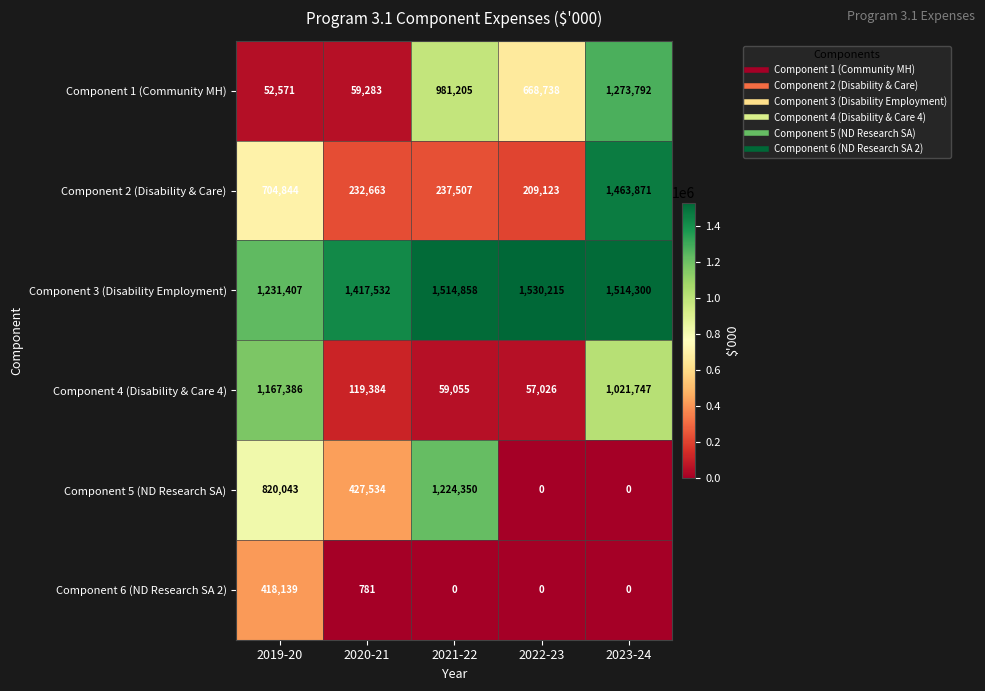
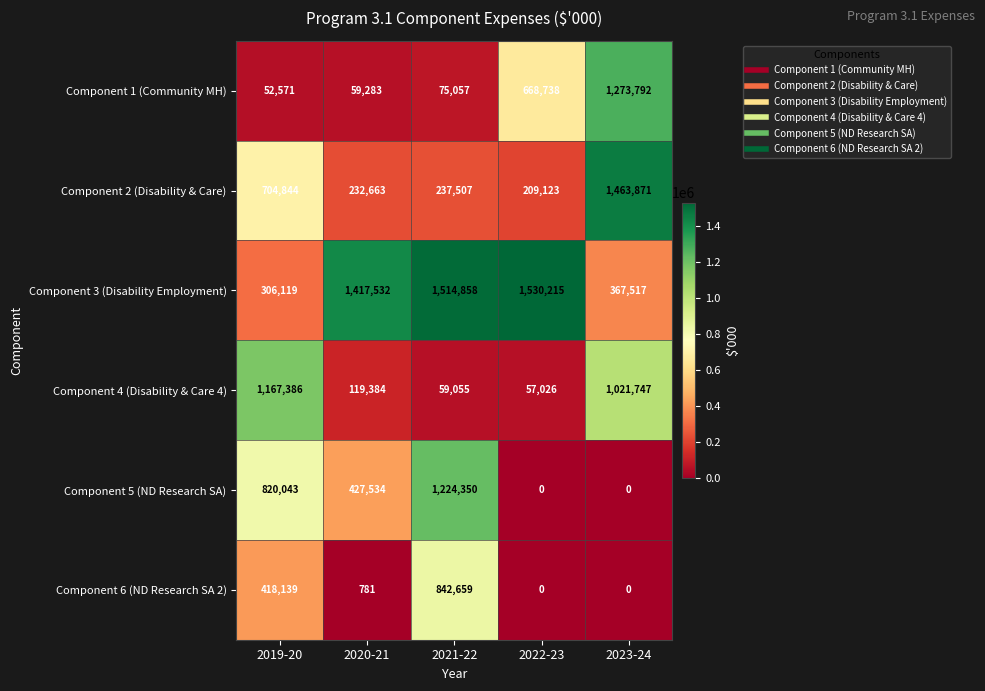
  {
    "Component 1 (Community MH)": {
      "2019-20": "52,571",
      "2020-21": "59,283",
-     "2021-22": "981,205",
+     "2021-22": "75,057",
      "2022-23": "668,738",
      "2023-24": "1,273,792"
    },
    "Component 2 (Disability & Care)": {
      "2019-20": "704,844",
      "2020-21": "232,663",
      "2021-22": "237,507",
      "2022-23": "209,123",
      "2023-24": "1,463,871"
    },
    "Component 3 (Disability Employment)": {
-     "2019-20": "1,231,407",
+     "2019-20": "306,119",
      "2020-21": "1,417,532",
      "2021-22": "1,514,858",
      "2022-23": "1,530,215",
-     "2023-24": "1,514,300"
+     "2023-24": "367,517"
    },
    "Component 4 (Disability & Care 4)": {
      "2019-20": "1,167,386",
      "2020-21": "119,384",
      "2021-22": "59,055",
      "2022-23": "57,026",
      "2023-24": "1,021,747"
    },
    "Component 5 (ND Research SA)": {
      "2019-20": "820,043",
      "2020-21": "427,534",
      "2021-22": "1,224,350",
      "2022-23": "0",
      "2023-24": "0"
    },
    "Component 6 (ND Research SA 2)": {
      "2019-20": "418,139",
      "2020-21": "781",
-     "2021-22": "0",
+     "2021-22": "842,659",
      "2022-23": "0",
      "2023-24": "0"
    }
  }
